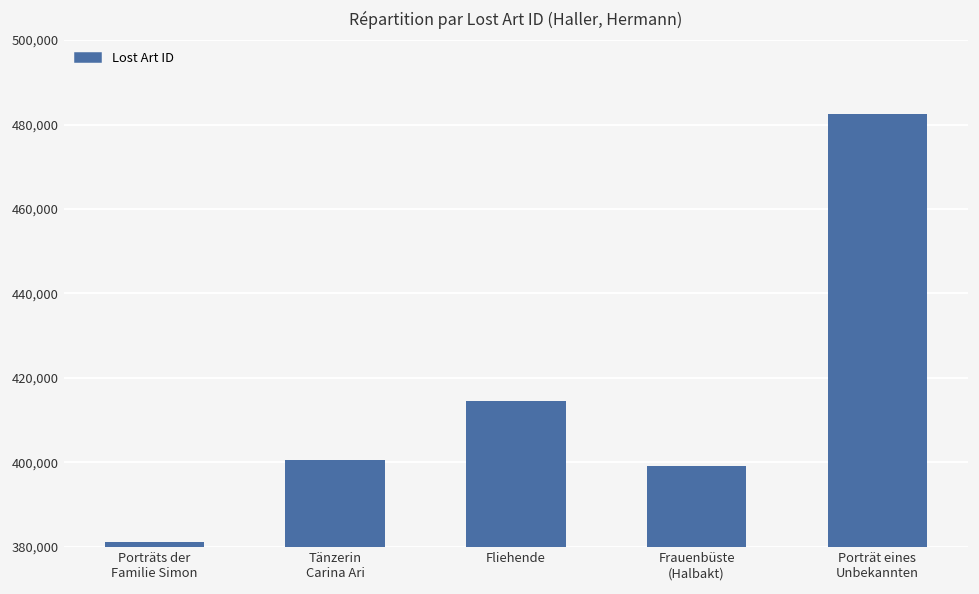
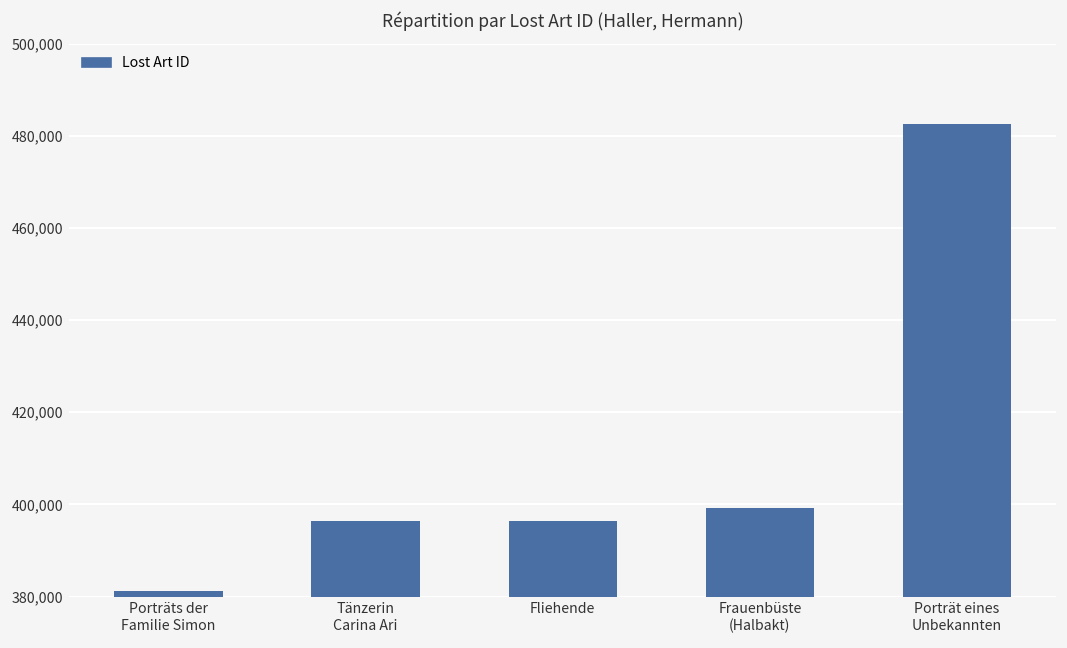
  {
    "Porträts der Familie Simon": "381,000",
-   "Tänzerin Carina Ari": "401,000",
-   "Fliehende": "415,000",
+   "Tänzerin Carina Ari": "396,000",
+   "Fliehende": "396,000",
    "Frauenbüste (Halbakt)": "399,000",
    "Porträt eines Unbekannten": "482,000"
  }
